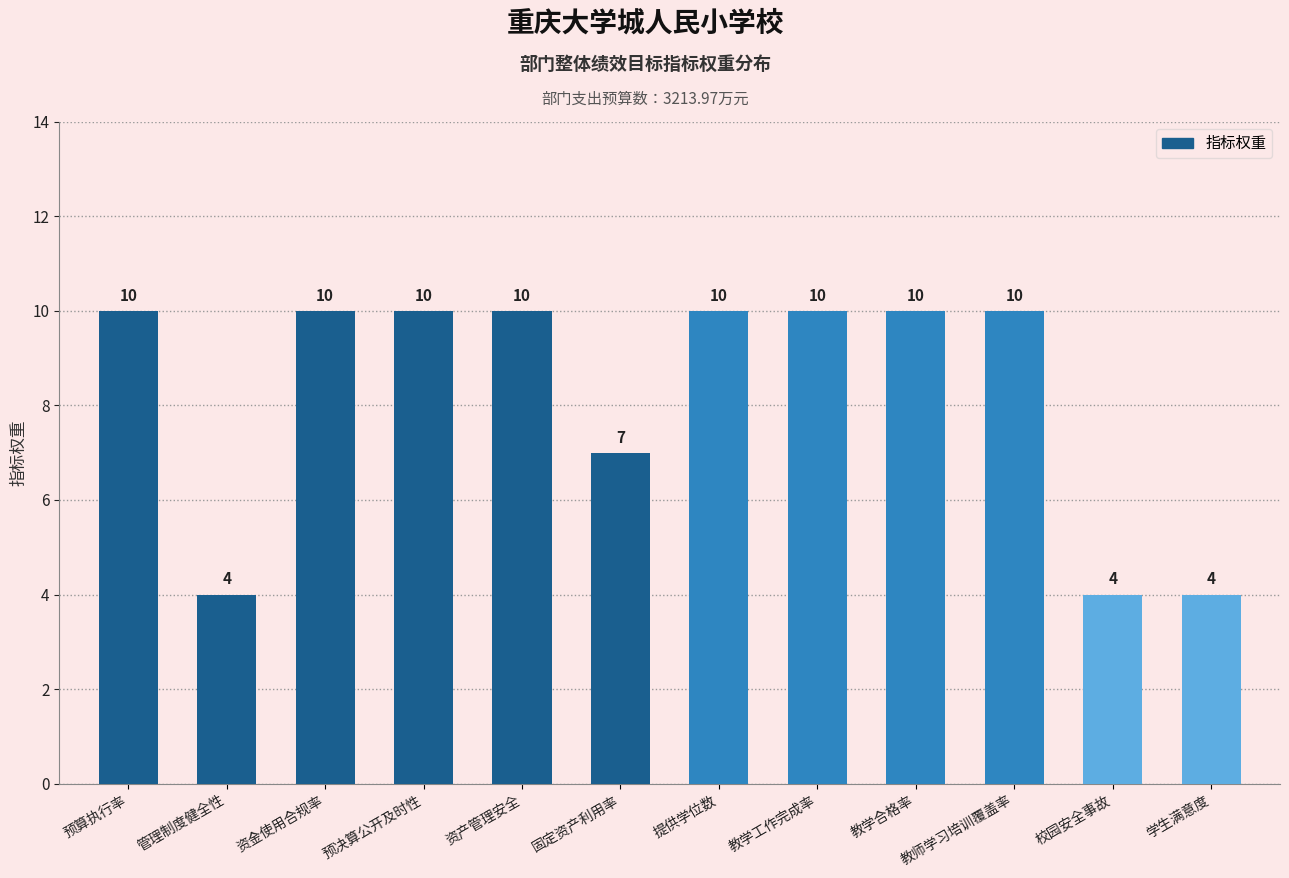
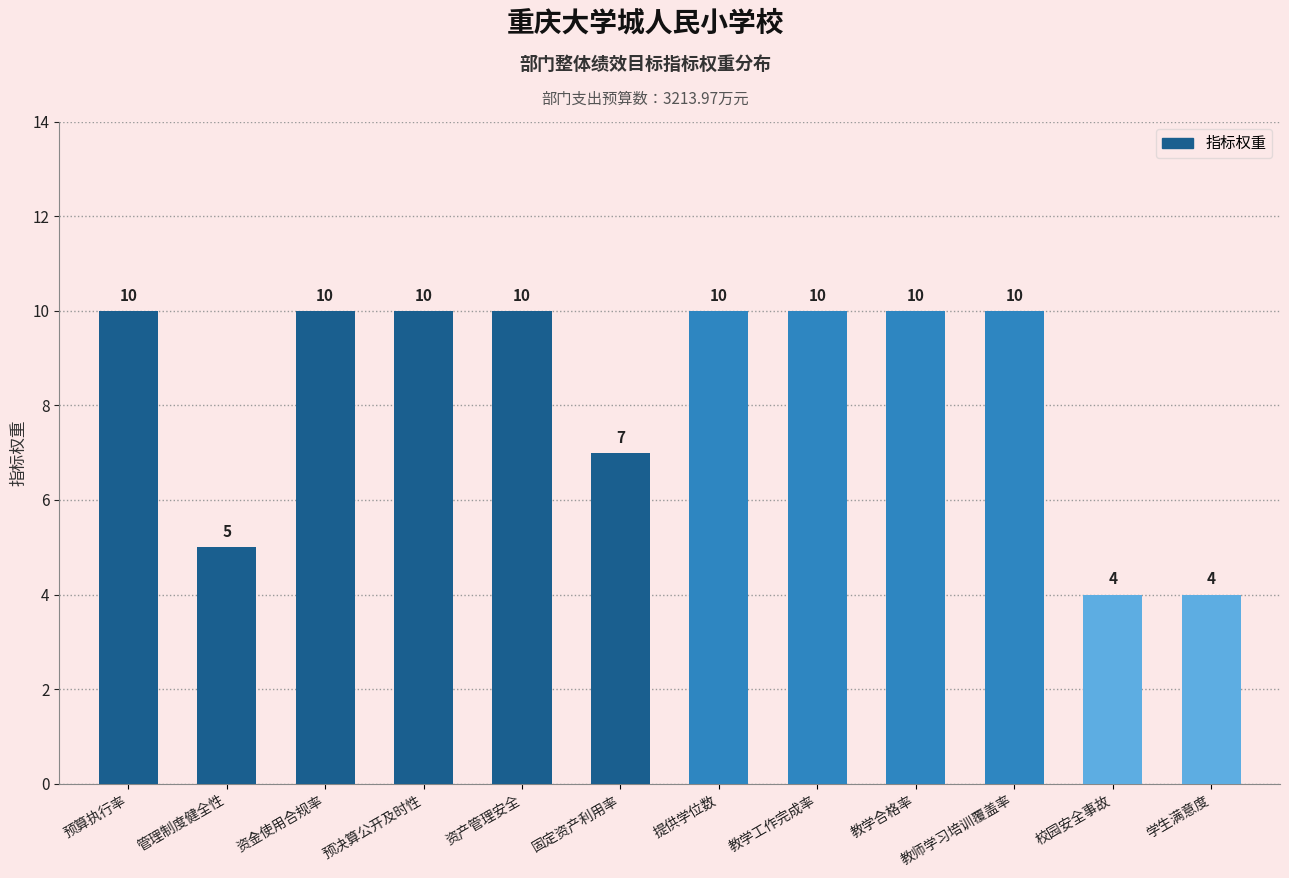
  {
    "预算执行率": 10,
-   "管理制度健全性": 4,
+   "管理制度健全性": 5,
    "资金使用合规率": 10,
    "预决算公开及时性": 10,
    "资产管理安全": 10,
    "固定资产利用率": 7,
    "提供学位数": 10,
    "教学工作完成率": 10,
    "教学合格率": 10,
    "教师学习培训覆盖率": 10,
    "校园安全事故": 4,
    "学生满意度": 4
  }
